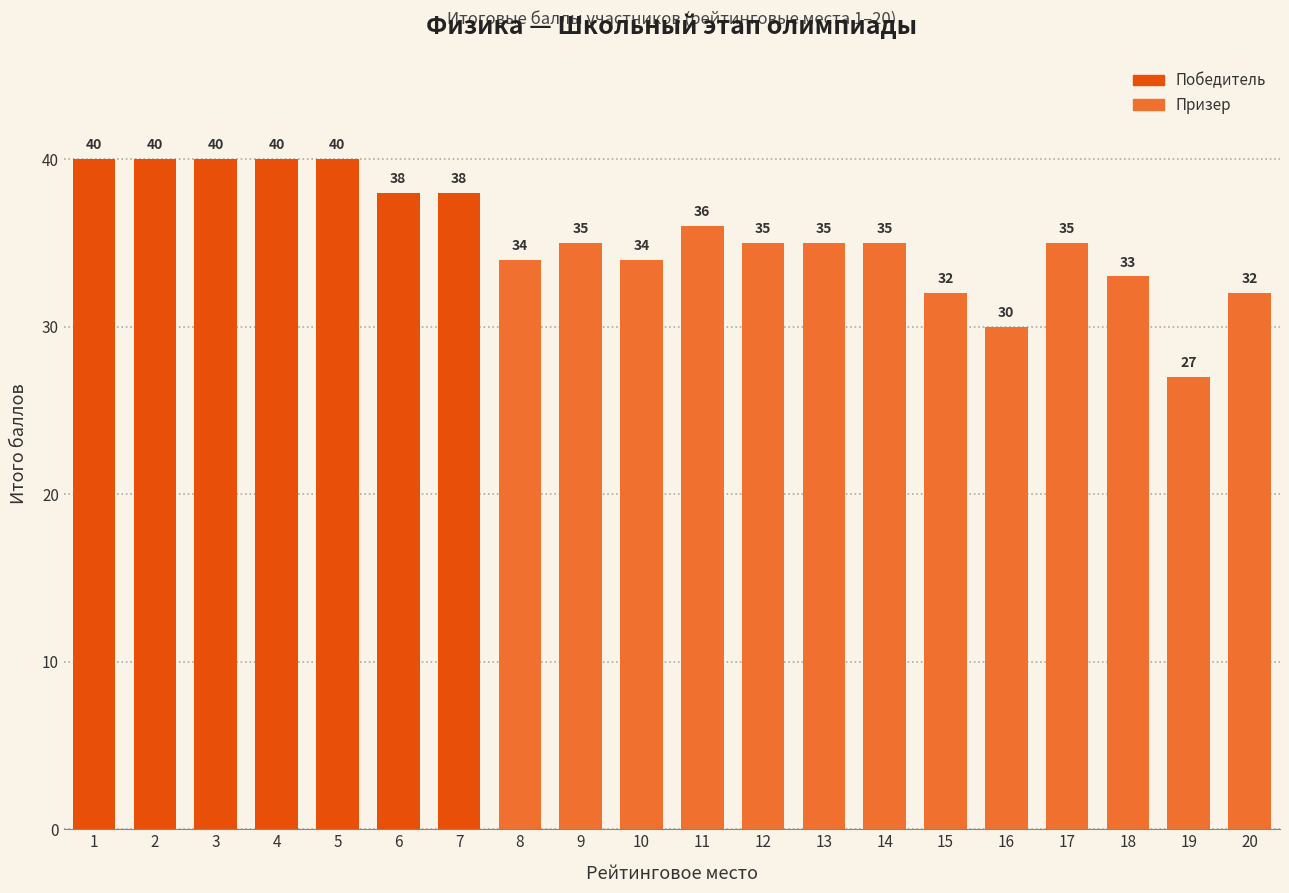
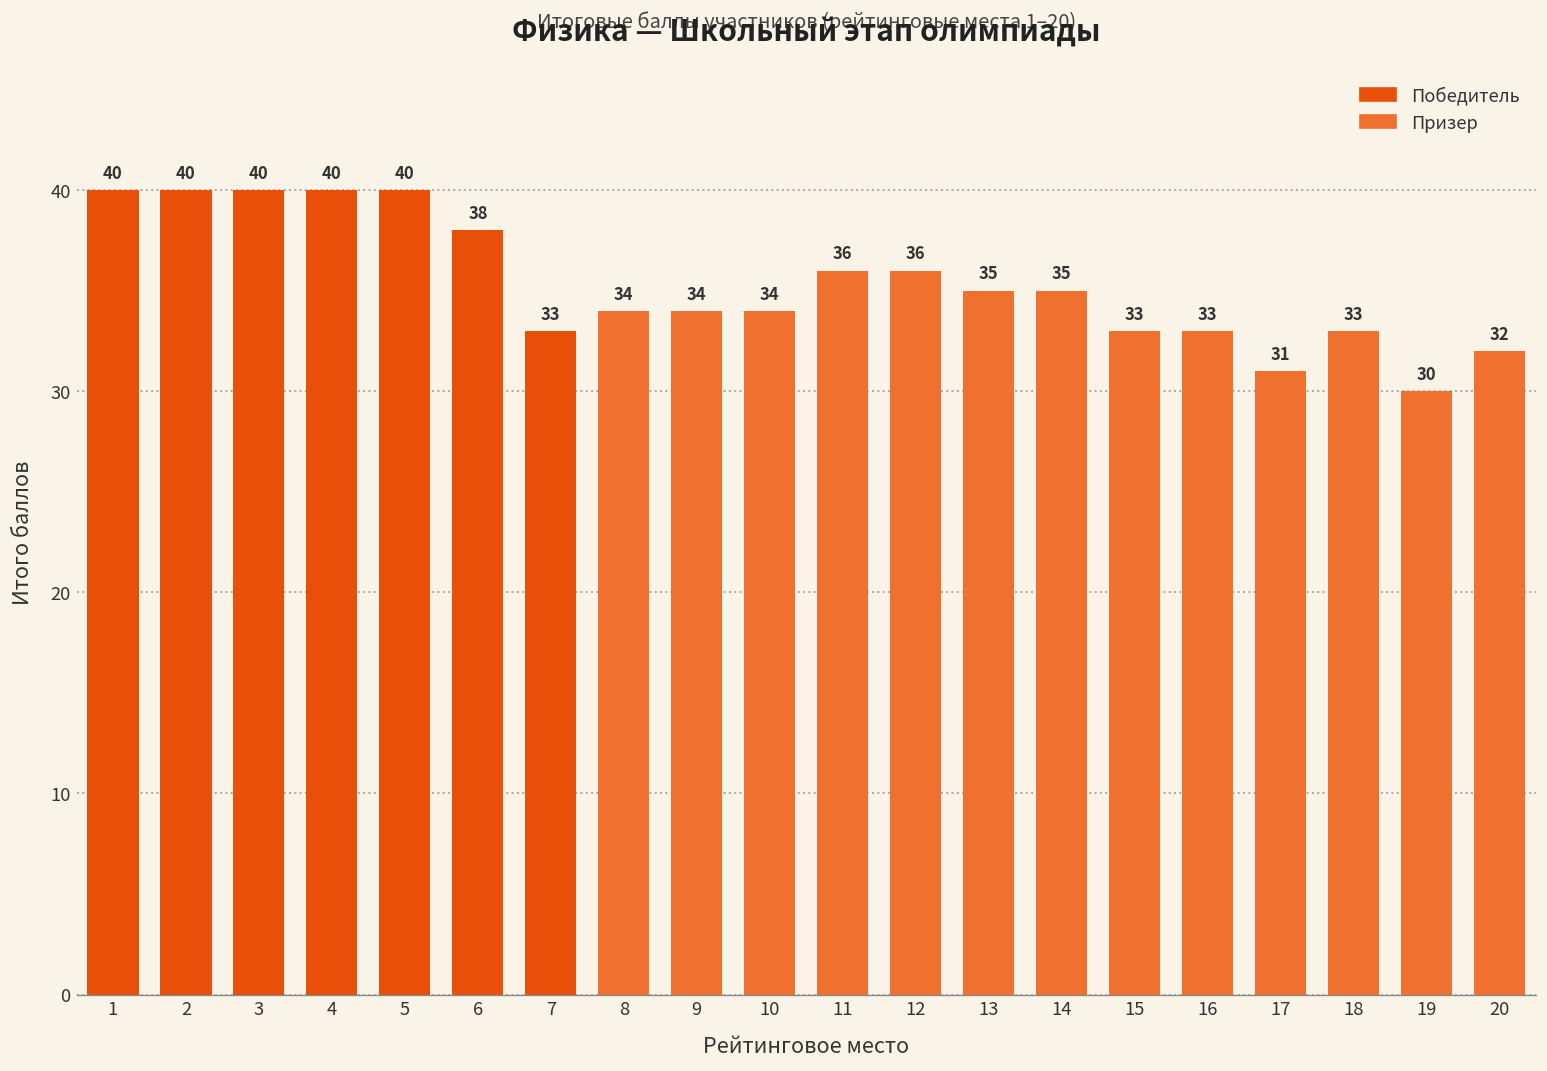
  {
    "1": 40,
    "2": 40,
    "3": 40,
    "4": 40,
    "5": 40,
    "6": 38,
-   "7": 38,
+   "7": 33,
    "8": 34,
-   "9": 35,
+   "9": 34,
    "10": 34,
    "11": 36,
-   "12": 35,
+   "12": 36,
    "13": 35,
    "14": 35,
-   "15": 32,
-   "16": 30,
-   "17": 35,
+   "15": 33,
+   "16": 33,
+   "17": 31,
    "18": 33,
-   "19": 27,
+   "19": 30,
    "20": 32
  }
